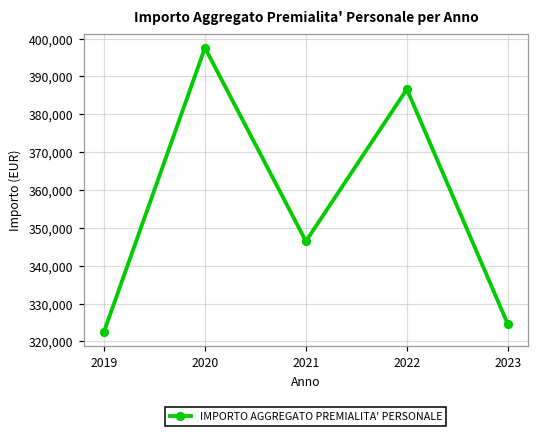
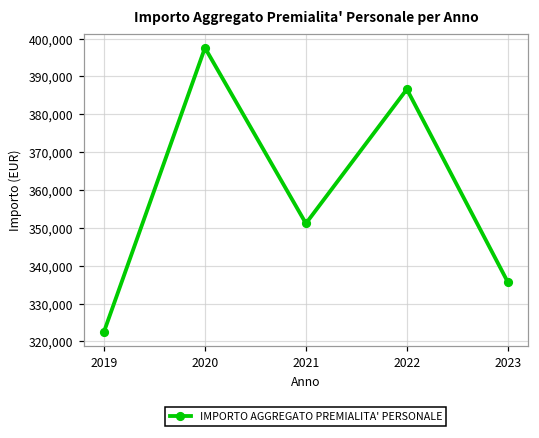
  {
    "2019": "323,000",
    "2020": "398,000",
-   "2021": "346,000",
+   "2021": "351,000",
    "2022": "387,000",
-   "2023": "325,000"
+   "2023": "336,000"
  }
